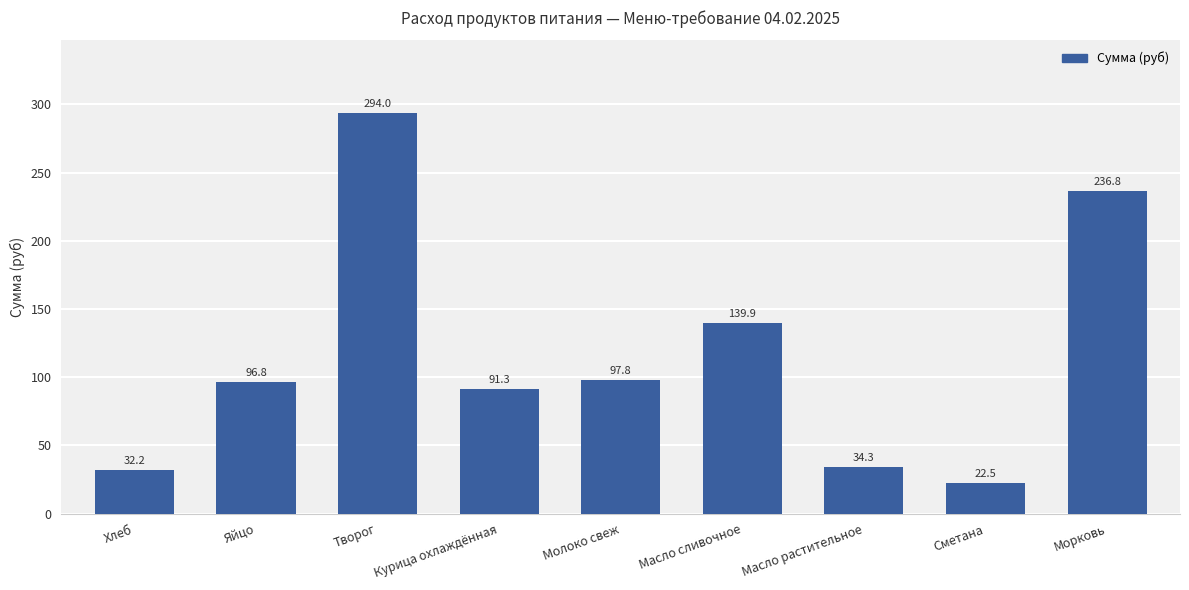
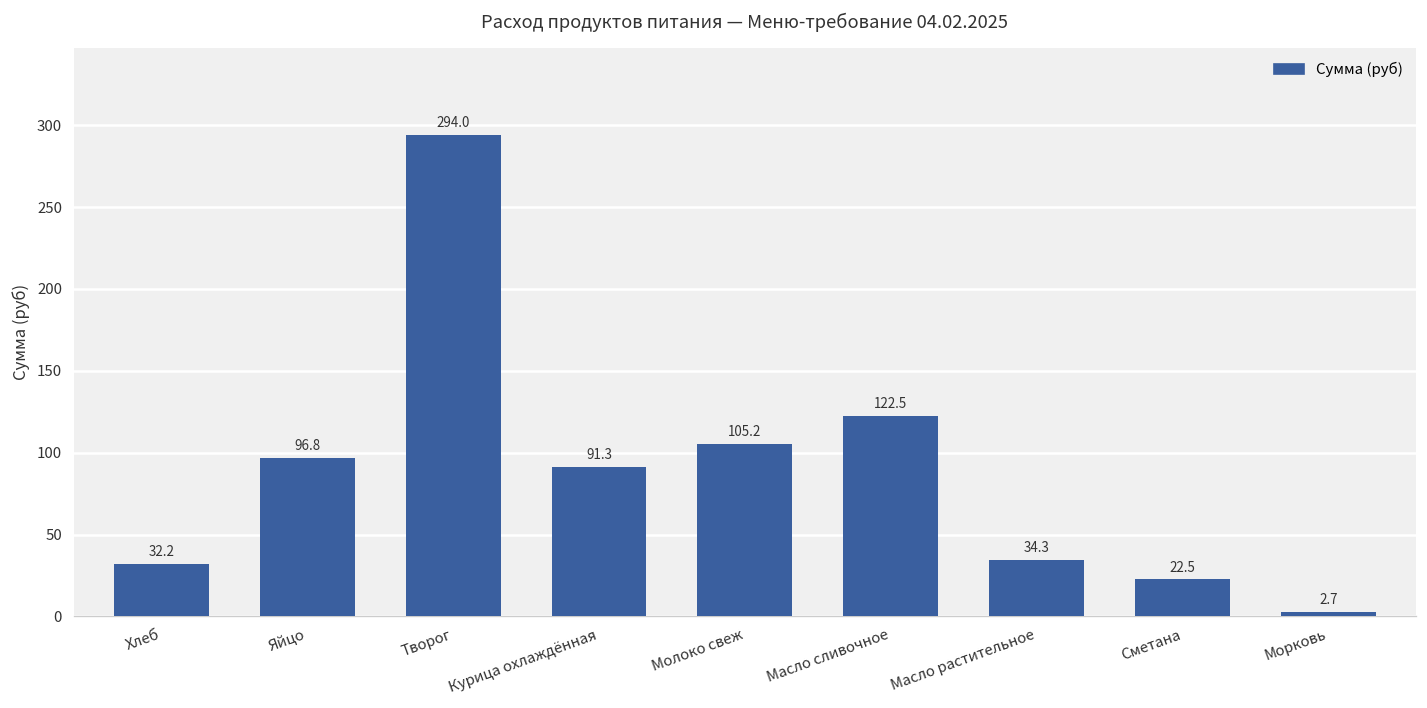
  {
    "Хлеб": 32.2,
    "Яйцо": 96.8,
    "Творог": 294.0,
    "Курица охлаждённая": 91.3,
-   "Молоко свеж": 97.8,
-   "Масло сливочное": 139.9,
+   "Молоко свеж": 105.2,
+   "Масло сливочное": 122.5,
    "Масло растительное": 34.3,
    "Сметана": 22.5,
-   "Морковь": 236.8
+   "Морковь": 2.7
  }
